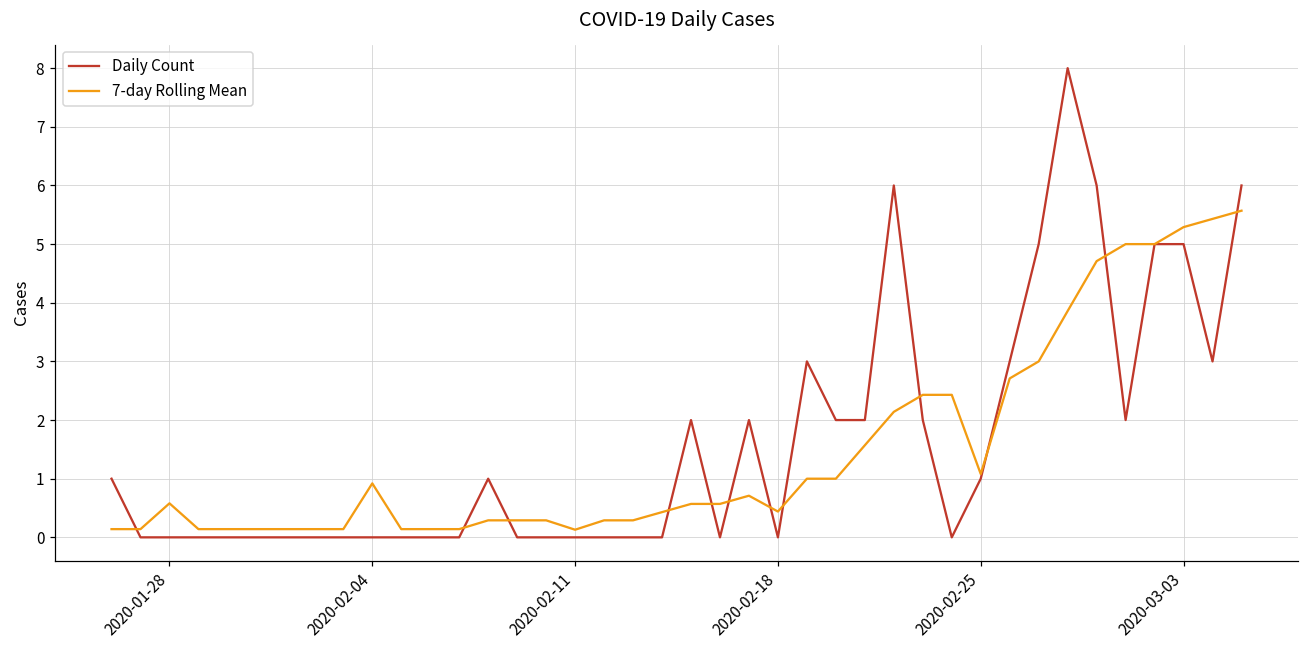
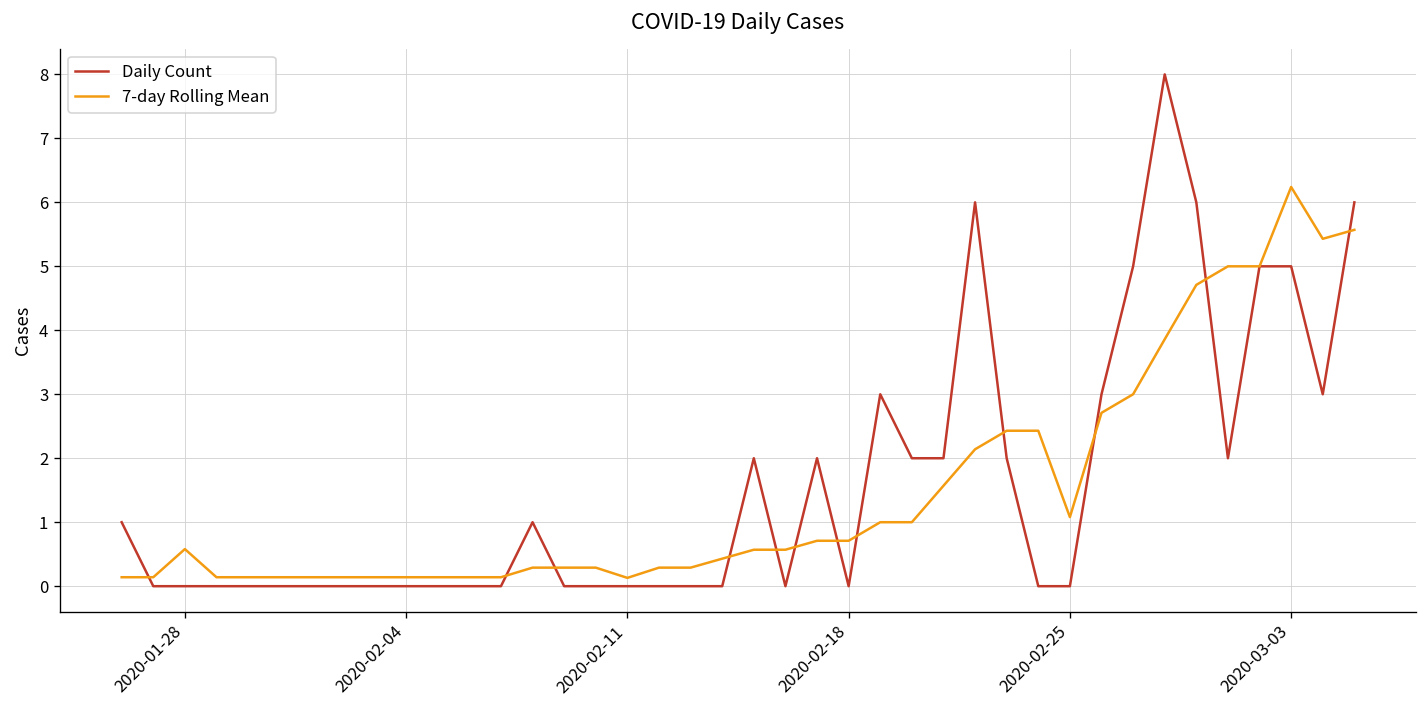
  {
    "Daily Count": {
      "2020-01-28": 0,
      "2020-02-04": 0,
      "2020-02-11": 0,
      "2020-02-18": 0,
-     "2020-02-25": 1,
+     "2020-02-25": 0,
      "2020-03-03": 5
    },
    "7-day Rolling Mean": {
      "2020-01-28": 0.6,
-     "2020-02-04": 0.9,
+     "2020-02-04": 0.1,
      "2020-02-11": 0.1,
-     "2020-02-18": 0.4,
+     "2020-02-18": 0.7,
      "2020-02-25": 1.1,
-     "2020-03-03": 5.3
+     "2020-03-03": 6.2
    }
  }
